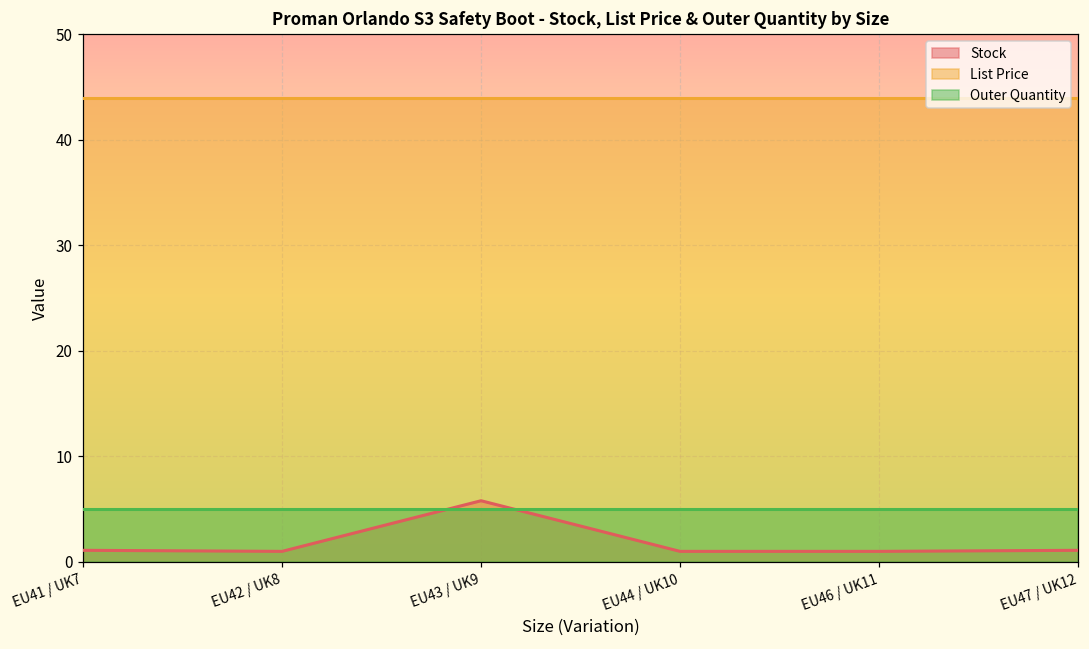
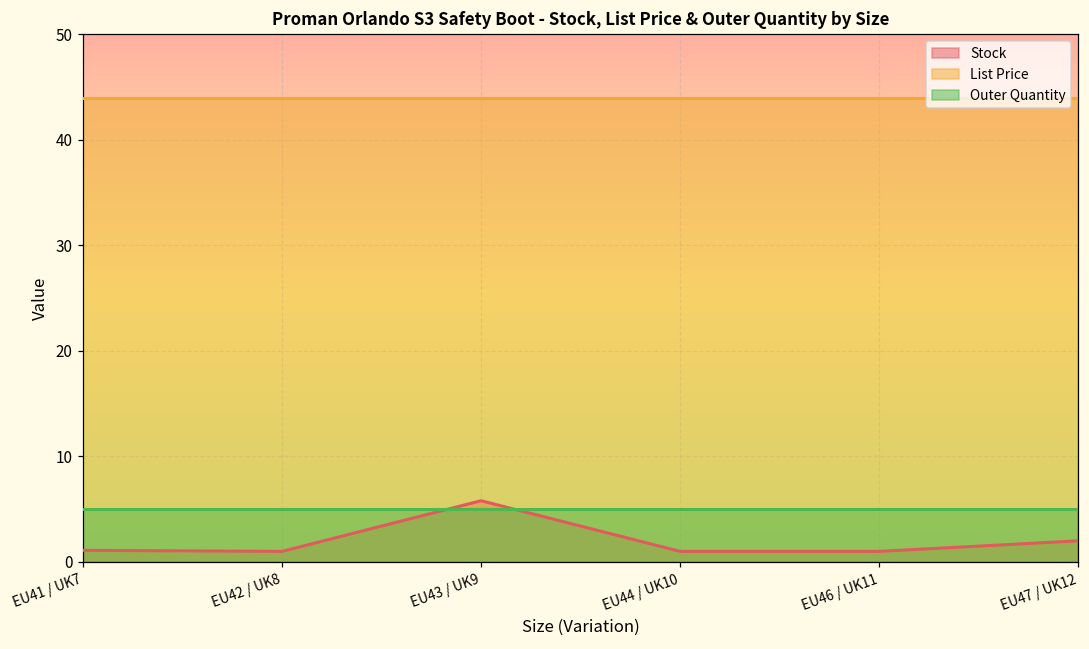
  {
    "Stock": {
      "EU41 / UK7": 1,
      "EU42 / UK8": 1,
      "EU43 / UK9": 6,
      "EU44 / UK10": 1,
      "EU46 / UK11": 1,
-     "EU47 / UK12": 1
+     "EU47 / UK12": 2
    },
    "List Price": {
      "EU41 / UK7": 44,
      "EU42 / UK8": 44,
      "EU43 / UK9": 44,
      "EU44 / UK10": 44,
      "EU46 / UK11": 44,
      "EU47 / UK12": 44
    },
    "Outer Quantity": {
      "EU41 / UK7": 5,
      "EU42 / UK8": 5,
      "EU43 / UK9": 5,
      "EU44 / UK10": 5,
      "EU46 / UK11": 5,
      "EU47 / UK12": 5
    }
  }
